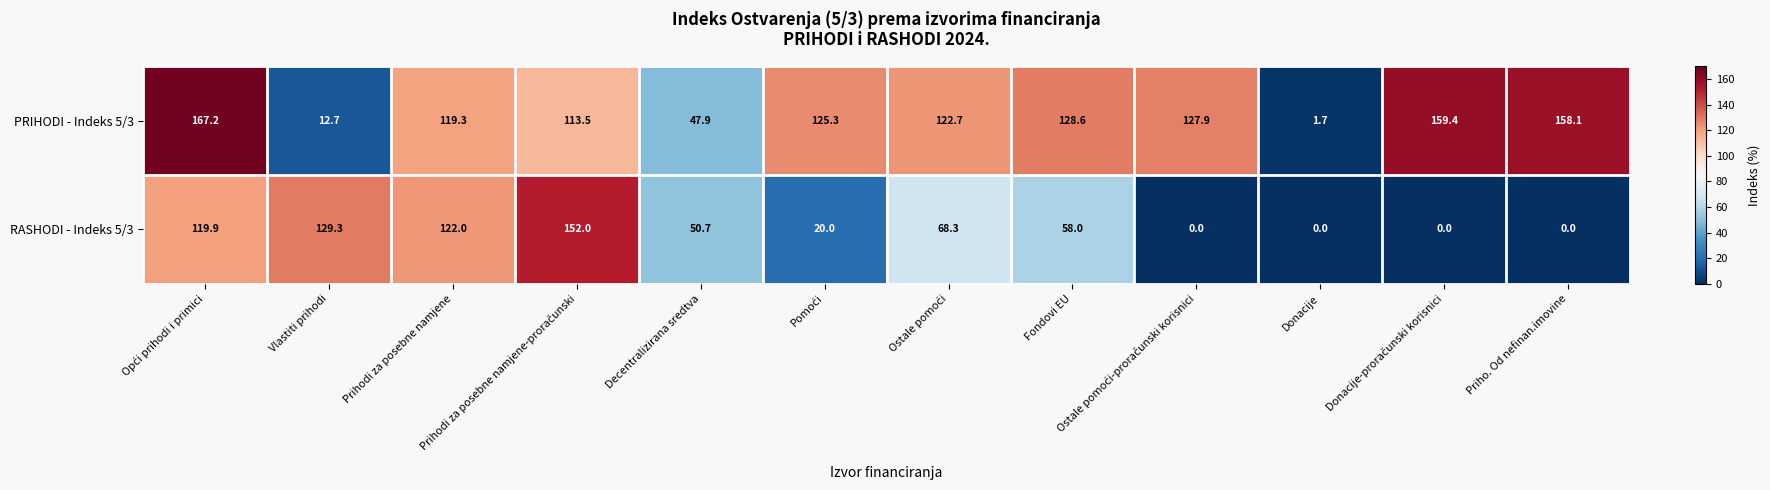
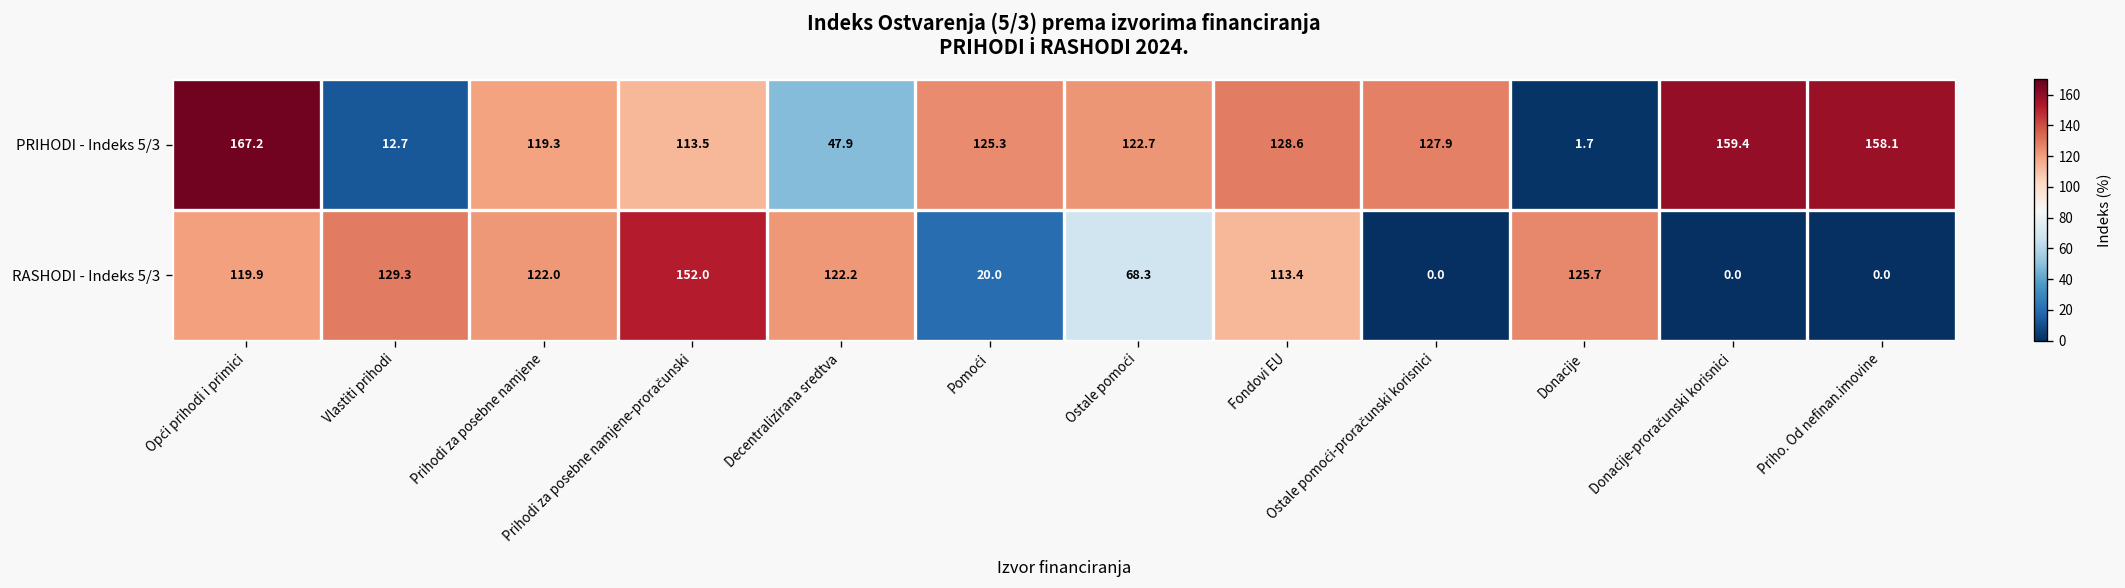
  {
    "PRIHODI - Indeks 5/3": {
      "Opći prihodi i primici": 167.2,
      "Vlastiti prihodi": 12.7,
      "Prihodi za posebne namjene": 119.3,
      "Prihodi za posebne namjene-proračunski": 113.5,
      "Decentralizirana sredtva": 47.9,
      "Pomoći": 125.3,
      "Ostale pomoći": 122.7,
      "Fondovi EU": 128.6,
      "Ostale pomoći-proračunski korisnici": 127.9,
      "Donacije": 1.7,
      "Donacije-proračunski korisnici": 159.4,
      "Priho. Od nefinan.imovine": 158.1
    },
    "RASHODI - Indeks 5/3": {
      "Opći prihodi i primici": 119.9,
      "Vlastiti prihodi": 129.3,
      "Prihodi za posebne namjene": 122.0,
      "Prihodi za posebne namjene-proračunski": 152.0,
-     "Decentralizirana sredtva": 50.7,
+     "Decentralizirana sredtva": 122.2,
      "Pomoći": 20.0,
      "Ostale pomoći": 68.3,
-     "Fondovi EU": 58.0,
+     "Fondovi EU": 113.4,
      "Ostale pomoći-proračunski korisnici": 0.0,
-     "Donacije": 0.0,
+     "Donacije": 125.7,
      "Donacije-proračunski korisnici": 0.0,
      "Priho. Od nefinan.imovine": 0.0
    }
  }
